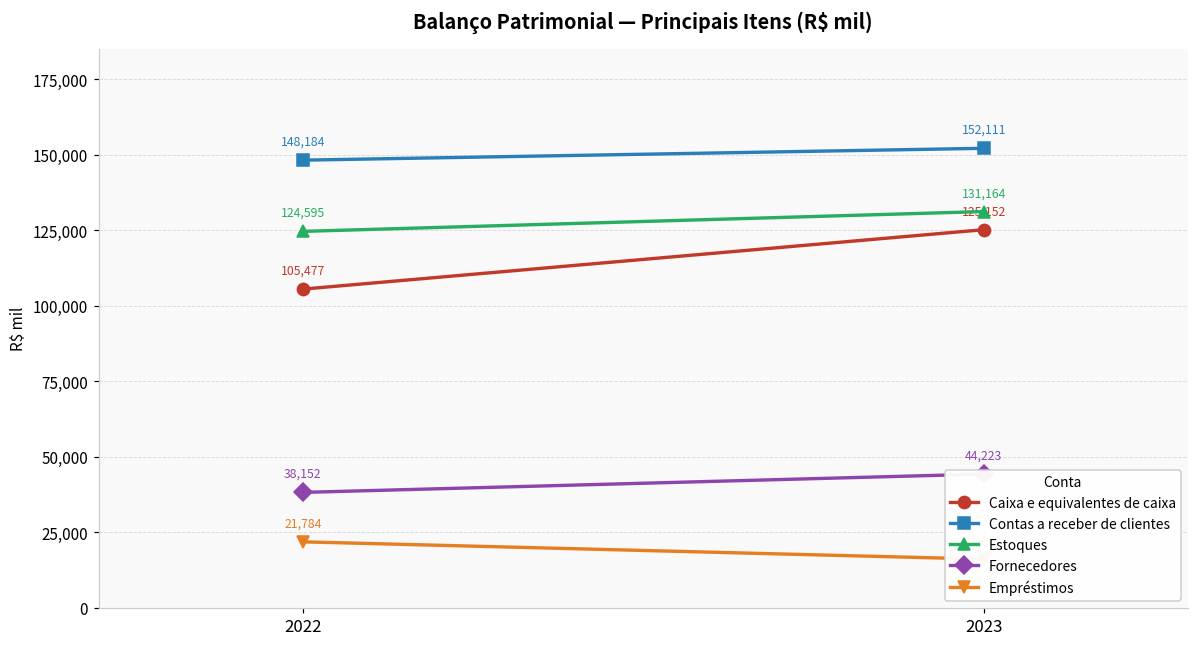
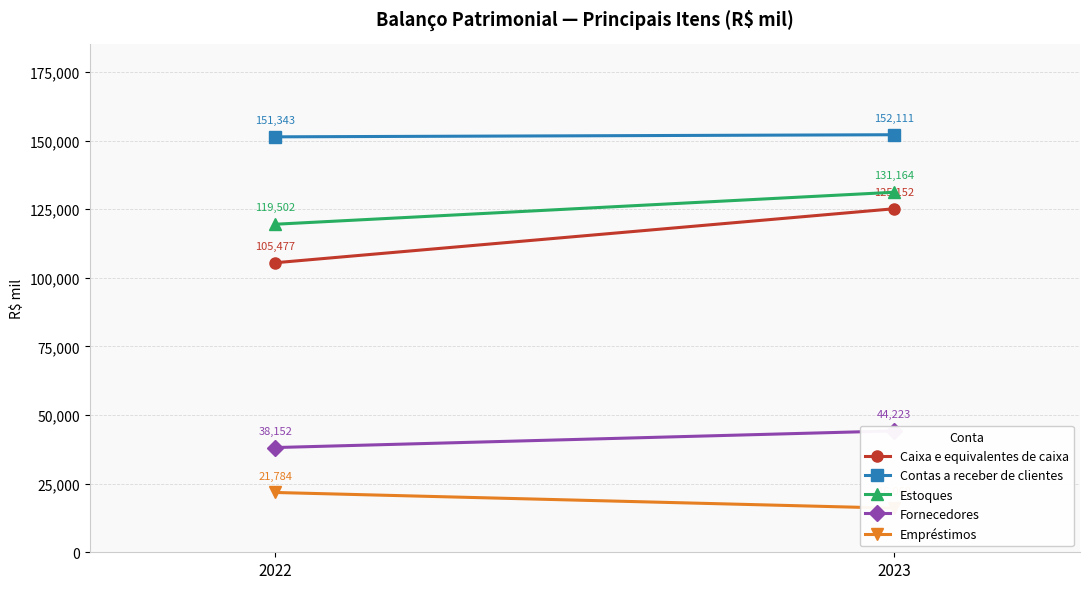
  {
    "Caixa e equivalentes de caixa": {
      "2022": "105,477"
    },
    "Contas a receber de clientes": {
-     "2022": "148,184",
+     "2022": "151,343",
      "2023": "152,111"
    },
    "Estoques": {
-     "2022": "124,595",
+     "2022": "119,502",
      "2023": "131,164"
    },
    "Fornecedores": {
      "2022": "38,152"
    },
    "Empréstimos": {
      "2022": "21,784"
    }
  }
